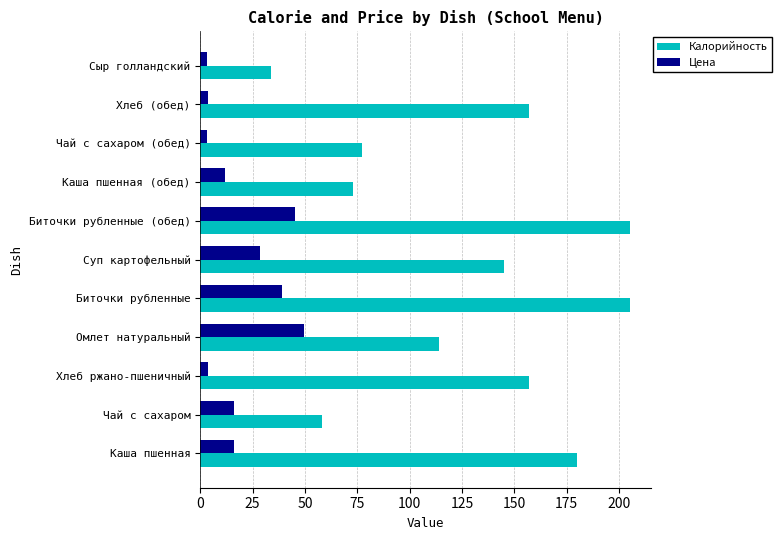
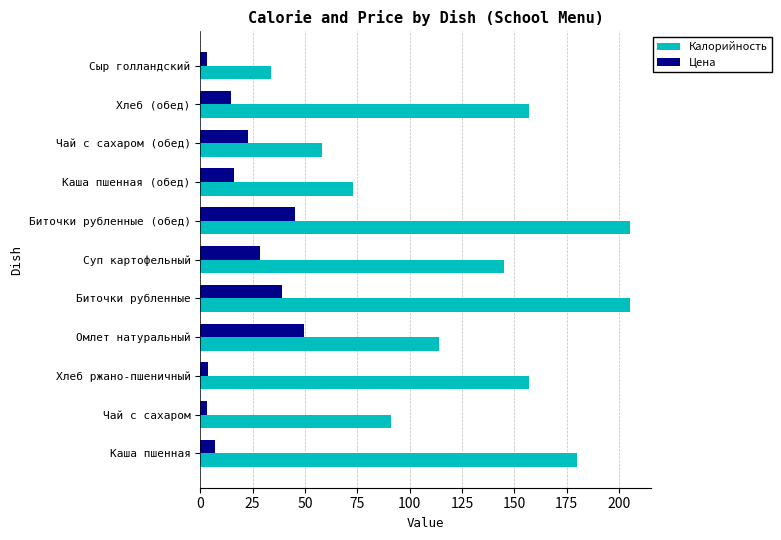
  {
    "Калорийность": {
      "Сыр голландский": 34,
      "Хлеб (обед)": 157,
-     "Чай с сахаром (обед)": 77,
+     "Чай с сахаром (обед)": 58,
      "Каша пшенная (обед)": 73,
      "Биточки рубленные (обед)": 205,
      "Суп картофельный": 145,
      "Биточки рубленные": 205,
      "Омлет натуральный": 114,
      "Хлеб ржано-пшеничный": 157,
-     "Чай с сахаром": 58,
+     "Чай с сахаром": 91,
      "Каша пшенная": 180
    },
    "Цена": {
      "Сыр голландский": 3,
-     "Хлеб (обед)": 4,
-     "Чай с сахаром (обед)": 3,
-     "Каша пшенная (обед)": 12,
+     "Хлеб (обед)": 15,
+     "Чай с сахаром (обед)": 23,
+     "Каша пшенная (обед)": 16,
      "Биточки рубленные (обед)": 45,
      "Суп картофельный": 29,
      "Биточки рубленные": 39,
      "Омлет натуральный": 49,
      "Хлеб ржано-пшеничный": 4,
-     "Чай с сахаром": 16,
-     "Каша пшенная": 16
+     "Чай с сахаром": 3,
+     "Каша пшенная": 7
    }
  }
